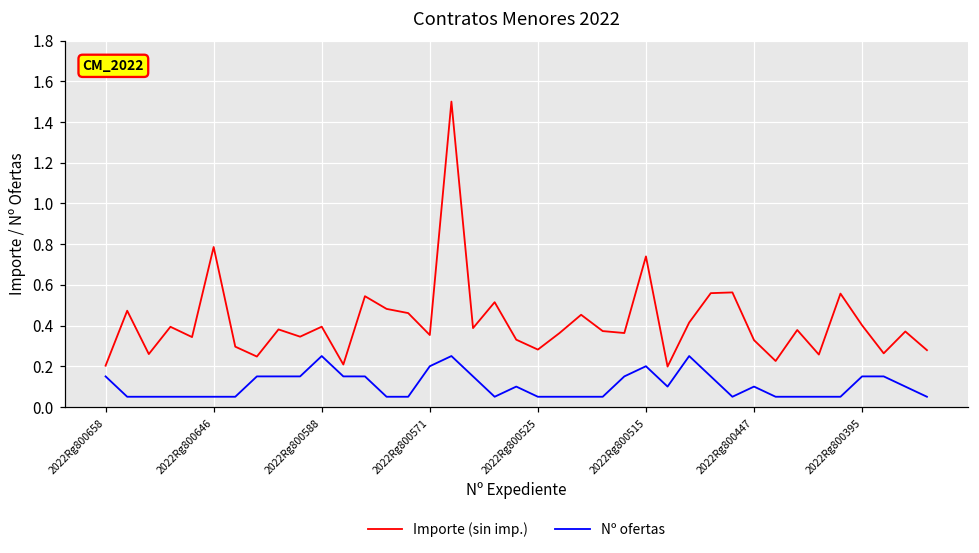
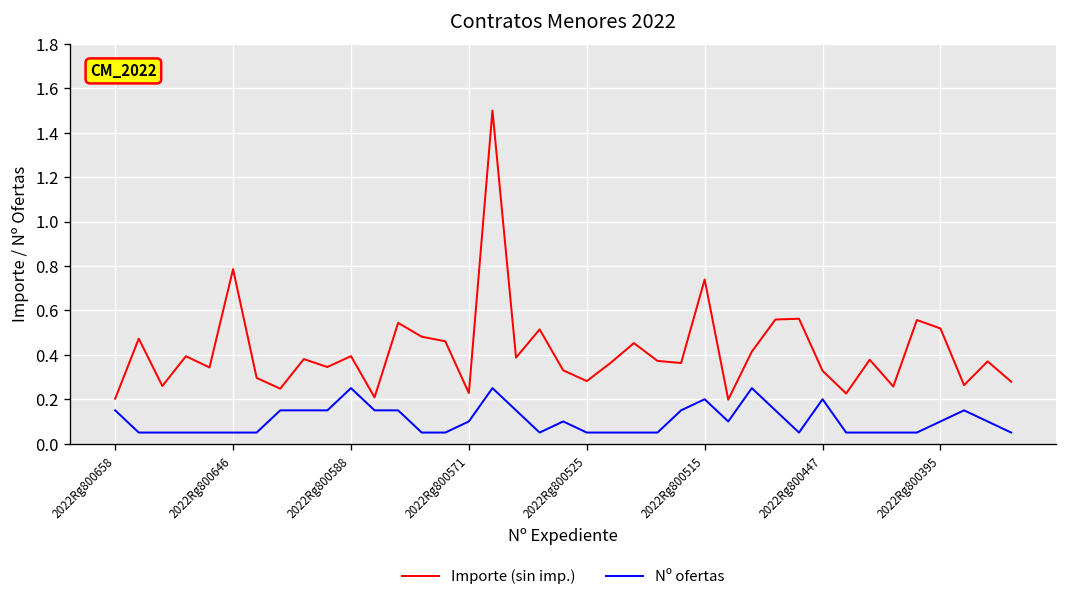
  {
    "Importe (sin imp.)": {
      "2022Rg800658": 0.20,
      "2022Rg800646": 0.79,
      "2022Rg800588": 0.39,
-     "2022Rg800571": 0.35,
+     "2022Rg800571": 0.23,
      "2022Rg800525": 0.28,
      "2022Rg800515": 0.74,
      "2022Rg800447": 0.33,
-     "2022Rg800395": 0.40
+     "2022Rg800395": 0.52
    },
    "Nº ofertas": {
      "2022Rg800658": 0.15,
      "2022Rg800646": 0.05,
      "2022Rg800588": 0.25,
-     "2022Rg800571": 0.20,
+     "2022Rg800571": 0.10,
      "2022Rg800525": 0.05,
      "2022Rg800515": 0.20,
-     "2022Rg800447": 0.10,
-     "2022Rg800395": 0.15
+     "2022Rg800447": 0.20,
+     "2022Rg800395": 0.10
    }
  }
